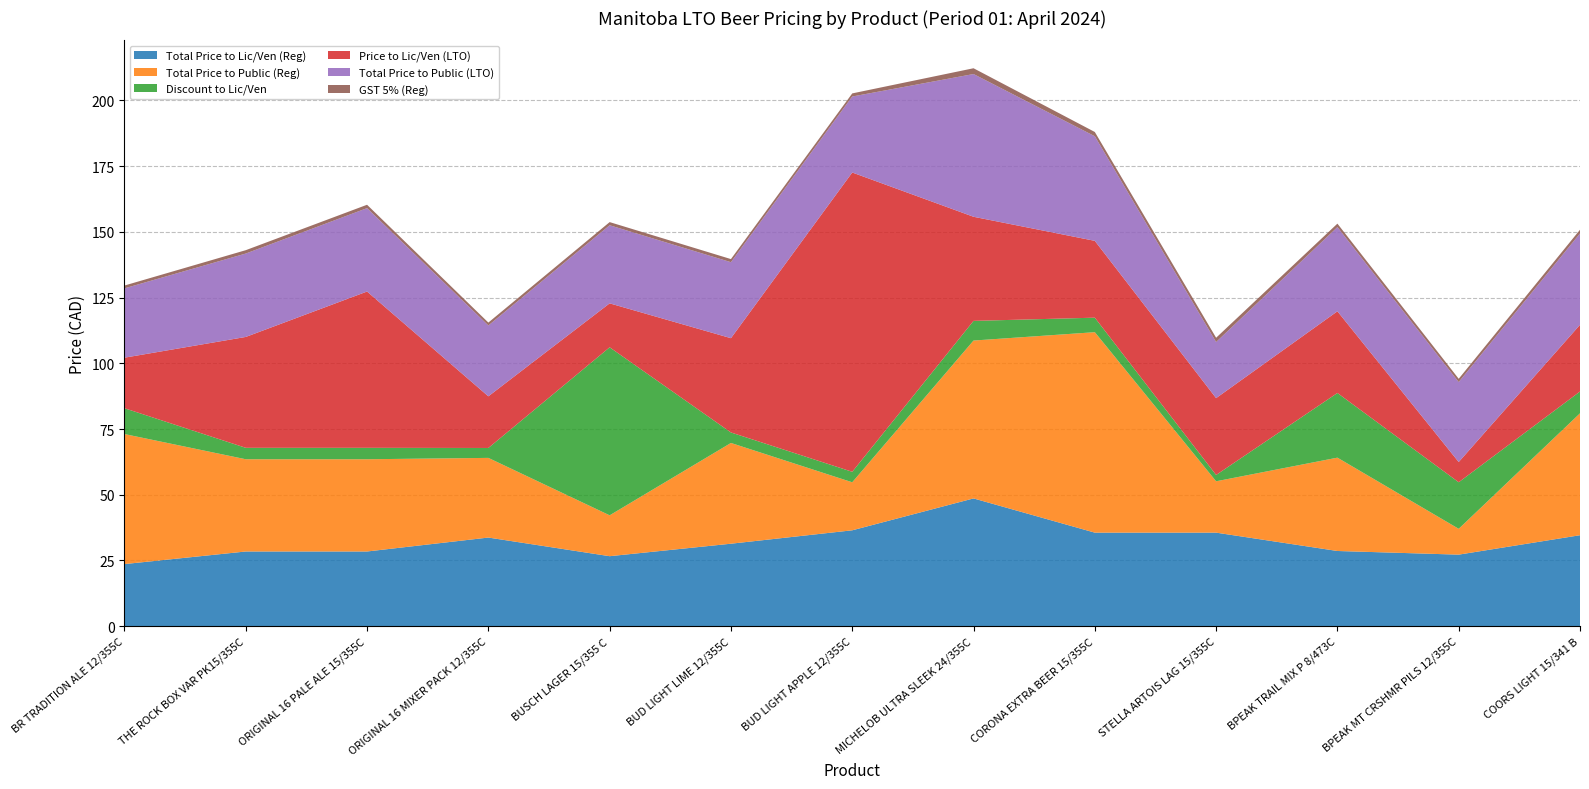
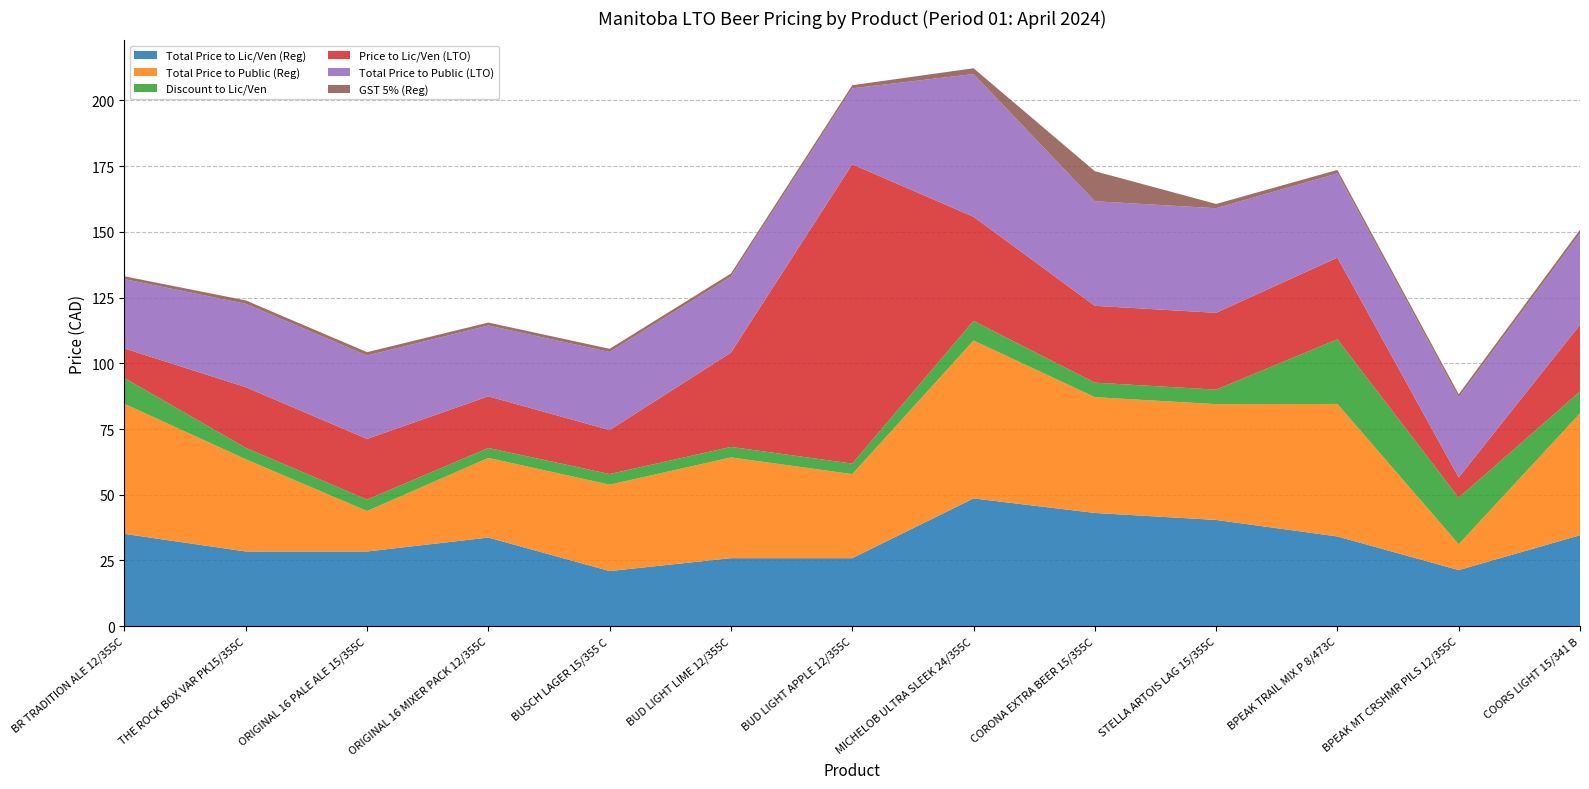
  {
    "Total Price to Lic/Ven (Reg)": {
-     "BR TRADITION ALE 12/355C": 24,
+     "BR TRADITION ALE 12/355C": 35,
      "THE ROCK BOX VAR PK15/355C": 28,
      "ORIGINAL 16 PALE ALE 15/355C": 28,
      "ORIGINAL 16 MIXER PACK 12/355C": 34,
-     "BUSCH LAGER 15/355 C": 27,
-     "BUD LIGHT LIME 12/355C": 31,
-     "BUD LIGHT APPLE 12/355C": 36,
+     "BUSCH LAGER 15/355 C": 21,
+     "BUD LIGHT LIME 12/355C": 26,
+     "BUD LIGHT APPLE 12/355C": 26,
      "MICHELOB ULTRA SLEEK 24/355C": 49,
-     "CORONA EXTRA BEER 15/355C": 36,
-     "STELLA ARTOIS LAG 15/355C": 36,
-     "BPEAK TRAIL MIX P 8/473C": 29,
-     "BPEAK MT CRSHMR PILS 12/355C": 27,
+     "CORONA EXTRA BEER 15/355C": 43,
+     "STELLA ARTOIS LAG 15/355C": 40,
+     "BPEAK TRAIL MIX P 8/473C": 34,
+     "BPEAK MT CRSHMR PILS 12/355C": 21,
      "COORS LIGHT 15/341 B": 35
    },
    "Total Price to Public (Reg)": {
      "BR TRADITION ALE 12/355C": 49,
      "THE ROCK BOX VAR PK15/355C": 35,
-     "ORIGINAL 16 PALE ALE 15/355C": 35,
+     "ORIGINAL 16 PALE ALE 15/355C": 15,
      "ORIGINAL 16 MIXER PACK 12/355C": 30,
-     "BUSCH LAGER 15/355 C": 16,
+     "BUSCH LAGER 15/355 C": 33,
      "BUD LIGHT LIME 12/355C": 38,
-     "BUD LIGHT APPLE 12/355C": 18,
+     "BUD LIGHT APPLE 12/355C": 32,
      "MICHELOB ULTRA SLEEK 24/355C": 60,
-     "CORONA EXTRA BEER 15/355C": 76,
-     "STELLA ARTOIS LAG 15/355C": 20,
-     "BPEAK TRAIL MIX P 8/473C": 36,
+     "CORONA EXTRA BEER 15/355C": 44,
+     "STELLA ARTOIS LAG 15/355C": 44,
+     "BPEAK TRAIL MIX P 8/473C": 50,
      "BPEAK MT CRSHMR PILS 12/355C": 10,
      "COORS LIGHT 15/341 B": 46
    },
    "Discount to Lic/Ven": {
      "BR TRADITION ALE 12/355C": 10,
      "THE ROCK BOX VAR PK15/355C": 4,
      "ORIGINAL 16 PALE ALE 15/355C": 4,
      "ORIGINAL 16 MIXER PACK 12/355C": 4,
-     "BUSCH LAGER 15/355 C": 64,
+     "BUSCH LAGER 15/355 C": 4,
      "BUD LIGHT LIME 12/355C": 4,
      "BUD LIGHT APPLE 12/355C": 4,
      "MICHELOB ULTRA SLEEK 24/355C": 7,
      "CORONA EXTRA BEER 15/355C": 6,
-     "STELLA ARTOIS LAG 15/355C": 2,
+     "STELLA ARTOIS LAG 15/355C": 6,
      "BPEAK TRAIL MIX P 8/473C": 25,
      "BPEAK MT CRSHMR PILS 12/355C": 18,
      "COORS LIGHT 15/341 B": 8
    },
    "Price to Lic/Ven (LTO)": {
-     "BR TRADITION ALE 12/355C": 19,
-     "THE ROCK BOX VAR PK15/355C": 42,
-     "ORIGINAL 16 PALE ALE 15/355C": 59,
+     "BR TRADITION ALE 12/355C": 11,
+     "THE ROCK BOX VAR PK15/355C": 23,
+     "ORIGINAL 16 PALE ALE 15/355C": 23,
      "ORIGINAL 16 MIXER PACK 12/355C": 20,
      "BUSCH LAGER 15/355 C": 17,
      "BUD LIGHT LIME 12/355C": 36,
      "BUD LIGHT APPLE 12/355C": 114,
      "MICHELOB ULTRA SLEEK 24/355C": 40,
      "CORONA EXTRA BEER 15/355C": 29,
      "STELLA ARTOIS LAG 15/355C": 29,
      "BPEAK TRAIL MIX P 8/473C": 31,
      "BPEAK MT CRSHMR PILS 12/355C": 8,
      "COORS LIGHT 15/341 B": 25
    },
    "Total Price to Public (LTO)": {
      "BR TRADITION ALE 12/355C": 26,
      "THE ROCK BOX VAR PK15/355C": 32,
      "ORIGINAL 16 PALE ALE 15/355C": 32,
      "ORIGINAL 16 MIXER PACK 12/355C": 27,
      "BUSCH LAGER 15/355 C": 30,
      "BUD LIGHT LIME 12/355C": 29,
      "BUD LIGHT APPLE 12/355C": 29,
      "MICHELOB ULTRA SLEEK 24/355C": 54,
      "CORONA EXTRA BEER 15/355C": 40,
-     "STELLA ARTOIS LAG 15/355C": 21,
+     "STELLA ARTOIS LAG 15/355C": 40,
      "BPEAK TRAIL MIX P 8/473C": 32,
      "BPEAK MT CRSHMR PILS 12/355C": 30,
      "COORS LIGHT 15/341 B": 35
    },
    "GST 5% (Reg)": {
      "BR TRADITION ALE 12/355C": 1,
      "THE ROCK BOX VAR PK15/355C": 1,
      "ORIGINAL 16 PALE ALE 15/355C": 1,
      "ORIGINAL 16 MIXER PACK 12/355C": 1,
      "BUSCH LAGER 15/355 C": 1,
      "BUD LIGHT LIME 12/355C": 1,
      "BUD LIGHT APPLE 12/355C": 1,
      "MICHELOB ULTRA SLEEK 24/355C": 2,
-     "CORONA EXTRA BEER 15/355C": 2,
+     "CORONA EXTRA BEER 15/355C": 11,
      "STELLA ARTOIS LAG 15/355C": 2,
      "BPEAK TRAIL MIX P 8/473C": 1,
      "BPEAK MT CRSHMR PILS 12/355C": 1,
      "COORS LIGHT 15/341 B": 1
    }
  }
